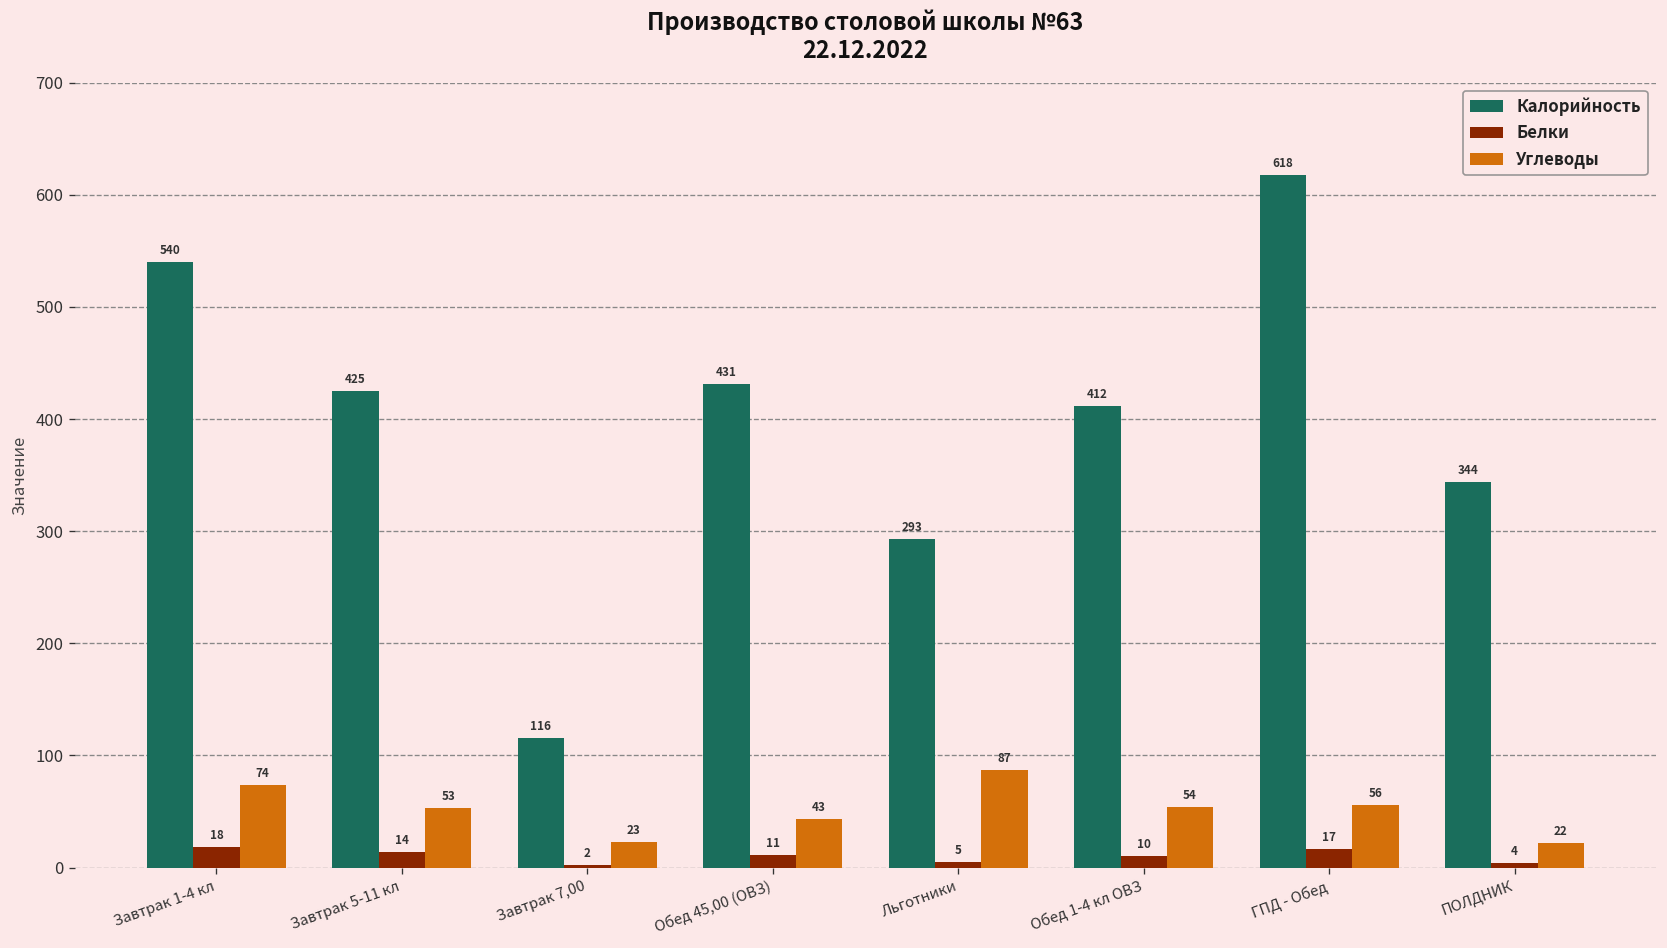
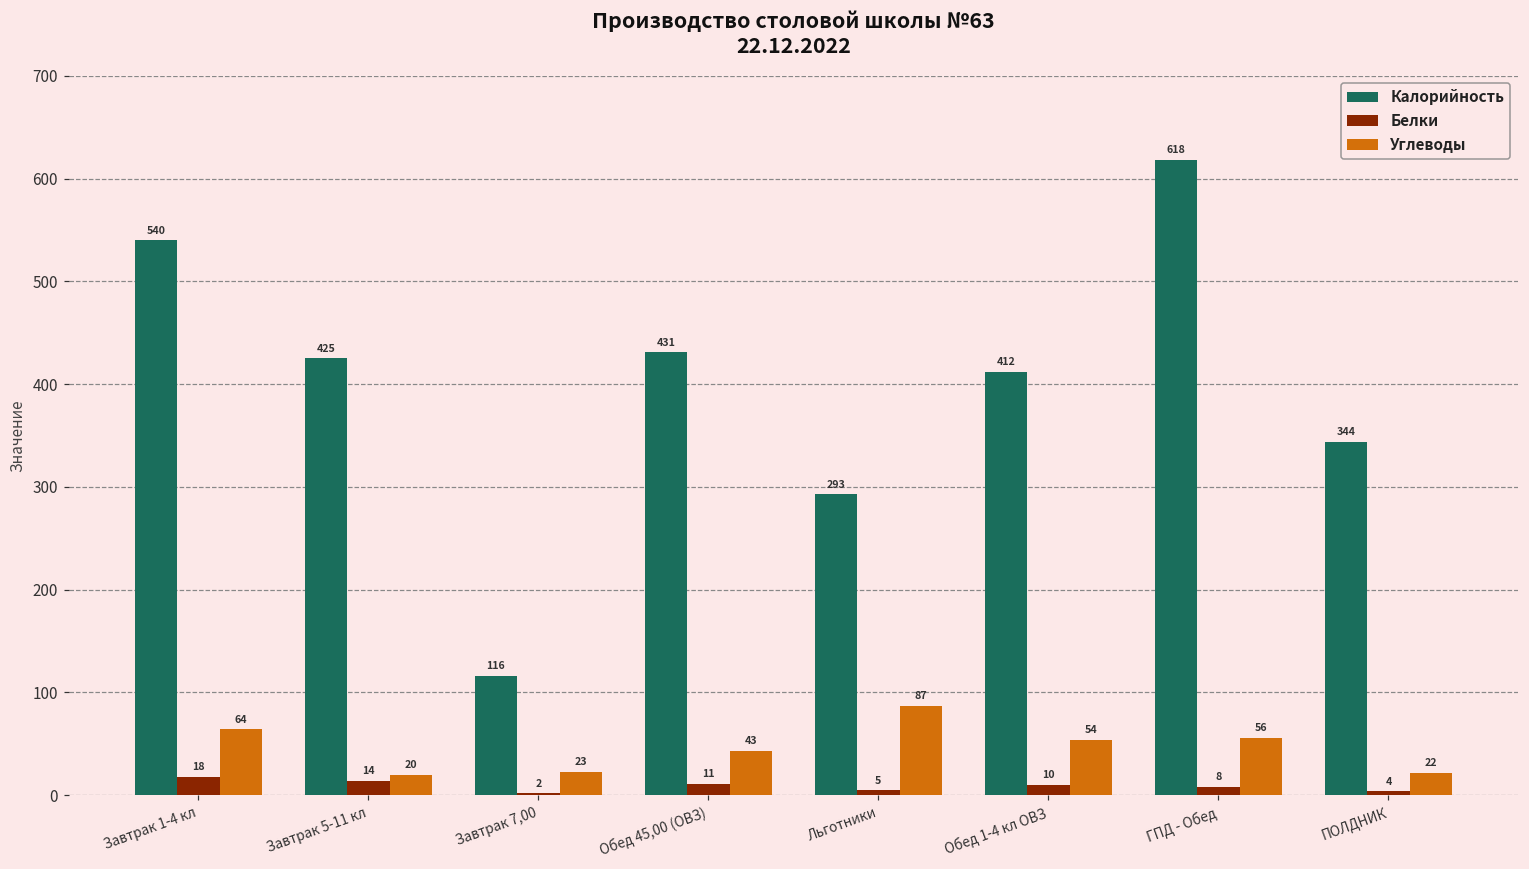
  {
    "Калорийность": {
      "Завтрак 1-4 кл": 540,
      "Завтрак 5-11 кл": 425,
      "Завтрак 7,00": 116,
      "Обед 45,00 (ОВЗ)": 431,
      "Льготники": 293,
      "Обед 1-4 кл ОВЗ": 412,
      "ГПД - Обед": 618,
      "ПОЛДНИК": 344
    },
    "Белки": {
      "Завтрак 1-4 кл": 18,
      "Завтрак 5-11 кл": 14,
      "Завтрак 7,00": 2,
      "Обед 45,00 (ОВЗ)": 11,
      "Льготники": 5,
      "Обед 1-4 кл ОВЗ": 10,
-     "ГПД - Обед": 17,
+     "ГПД - Обед": 8,
      "ПОЛДНИК": 4
    },
    "Углеводы": {
-     "Завтрак 1-4 кл": 74,
-     "Завтрак 5-11 кл": 53,
+     "Завтрак 1-4 кл": 64,
+     "Завтрак 5-11 кл": 20,
      "Завтрак 7,00": 23,
      "Обед 45,00 (ОВЗ)": 43,
      "Льготники": 87,
      "Обед 1-4 кл ОВЗ": 54,
      "ГПД - Обед": 56,
      "ПОЛДНИК": 22
    }
  }
